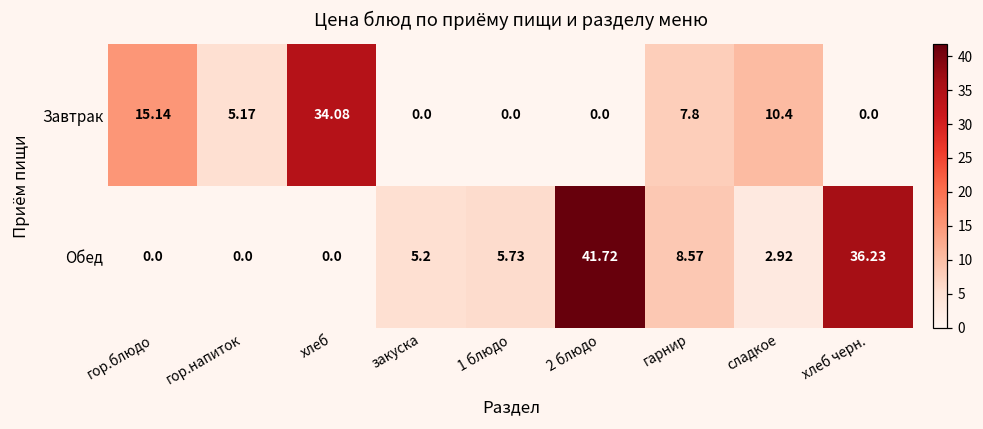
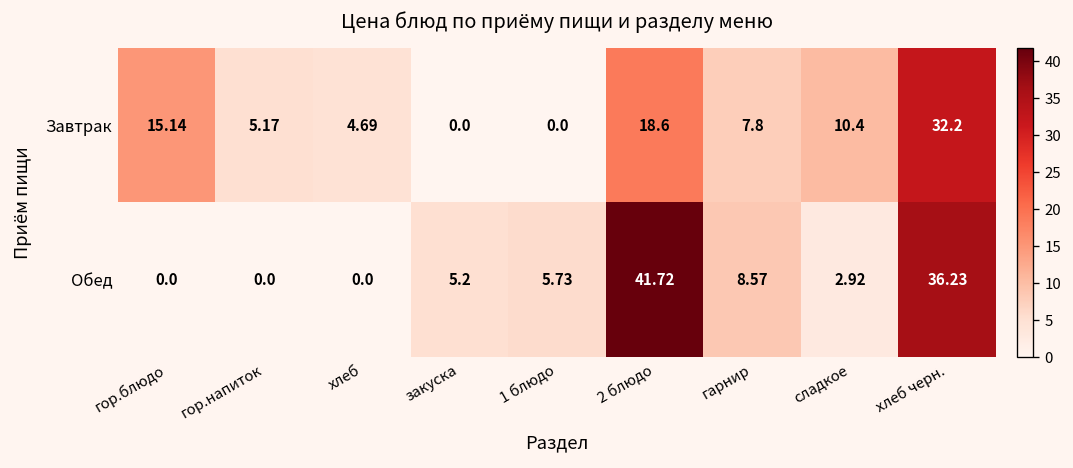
  {
    "Завтрак": {
      "гор.блюдо": 15.14,
      "гор.напиток": 5.17,
-     "хлеб": 34.08,
+     "хлеб": 4.69,
      "закуска": 0.0,
      "1 блюдо": 0.0,
-     "2 блюдо": 0.0,
+     "2 блюдо": 18.6,
      "гарнир": 7.8,
      "сладкое": 10.4,
-     "хлеб черн.": 0.0
+     "хлеб черн.": 32.2
    },
    "Обед": {
      "гор.блюдо": 0.0,
      "гор.напиток": 0.0,
      "хлеб": 0.0,
      "закуска": 5.2,
      "1 блюдо": 5.73,
      "2 блюдо": 41.72,
      "гарнир": 8.57,
      "сладкое": 2.92,
      "хлеб черн.": 36.23
    }
  }
